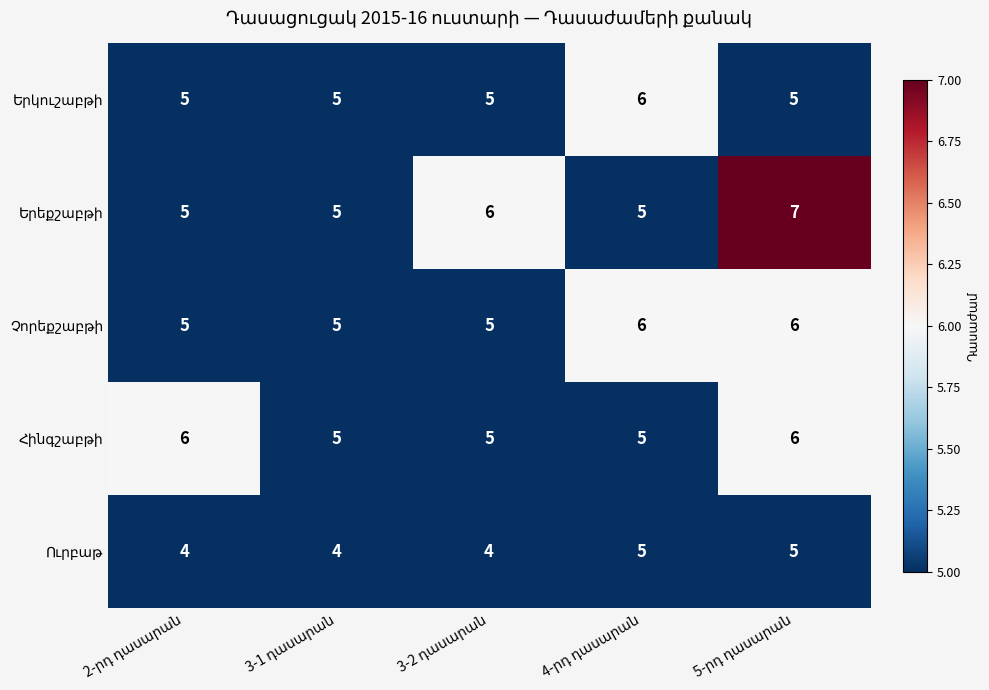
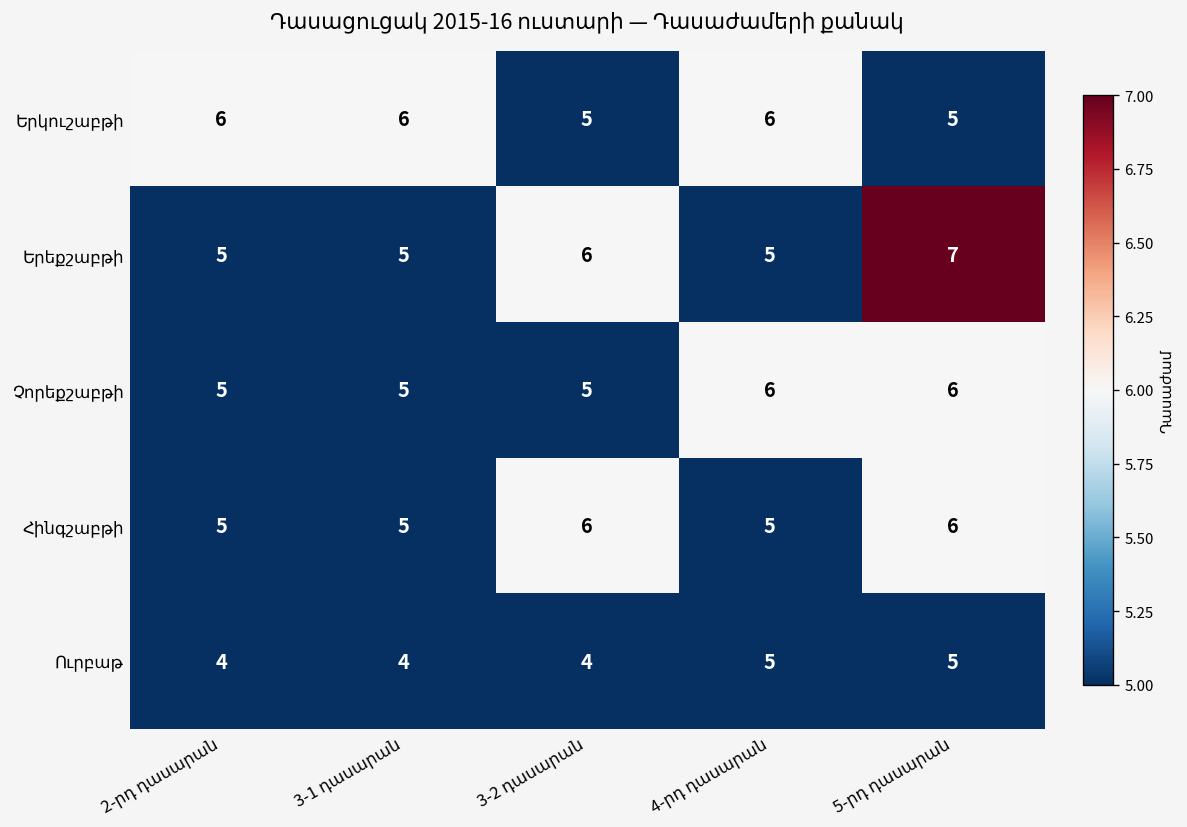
  {
    "Երկուշաբթի": {
-     "2-րդ դասարան": 5,
-     "3-1 դասարան": 5,
+     "2-րդ դասարան": 6,
+     "3-1 դասարան": 6,
      "3-2 դասարան": 5,
      "4-րդ դասարան": 6,
      "5-րդ դասարան": 5
    },
    "Երեքշաբթի": {
      "2-րդ դասարան": 5,
      "3-1 դասարան": 5,
      "3-2 դասարան": 6,
      "4-րդ դասարան": 5,
      "5-րդ դասարան": 7
    },
    "Չորեքշաբթի": {
      "2-րդ դասարան": 5,
      "3-1 դասարան": 5,
      "3-2 դասարան": 5,
      "4-րդ դասարան": 6,
      "5-րդ դասարան": 6
    },
    "Հինգշաբթի": {
-     "2-րդ դասարան": 6,
+     "2-րդ դասարան": 5,
      "3-1 դասարան": 5,
-     "3-2 դասարան": 5,
+     "3-2 դասարան": 6,
      "4-րդ դասարան": 5,
      "5-րդ դասարան": 6
    },
    "Ուրբաթ": {
      "2-րդ դասարան": 4,
      "3-1 դասարան": 4,
      "3-2 դասարան": 4,
      "4-րդ դասարան": 5,
      "5-րդ դասարան": 5
    }
  }
